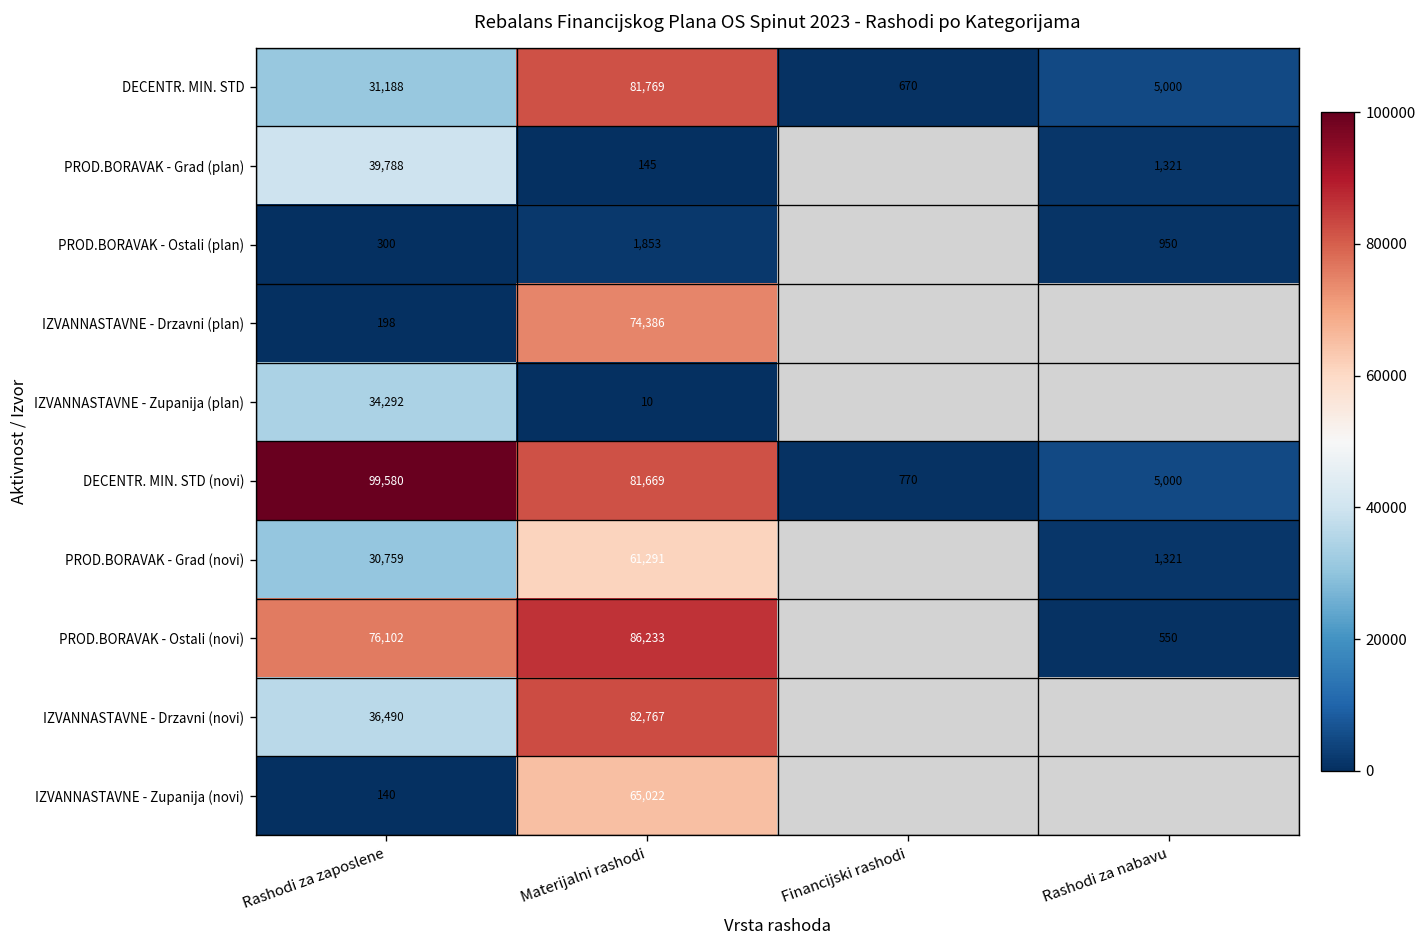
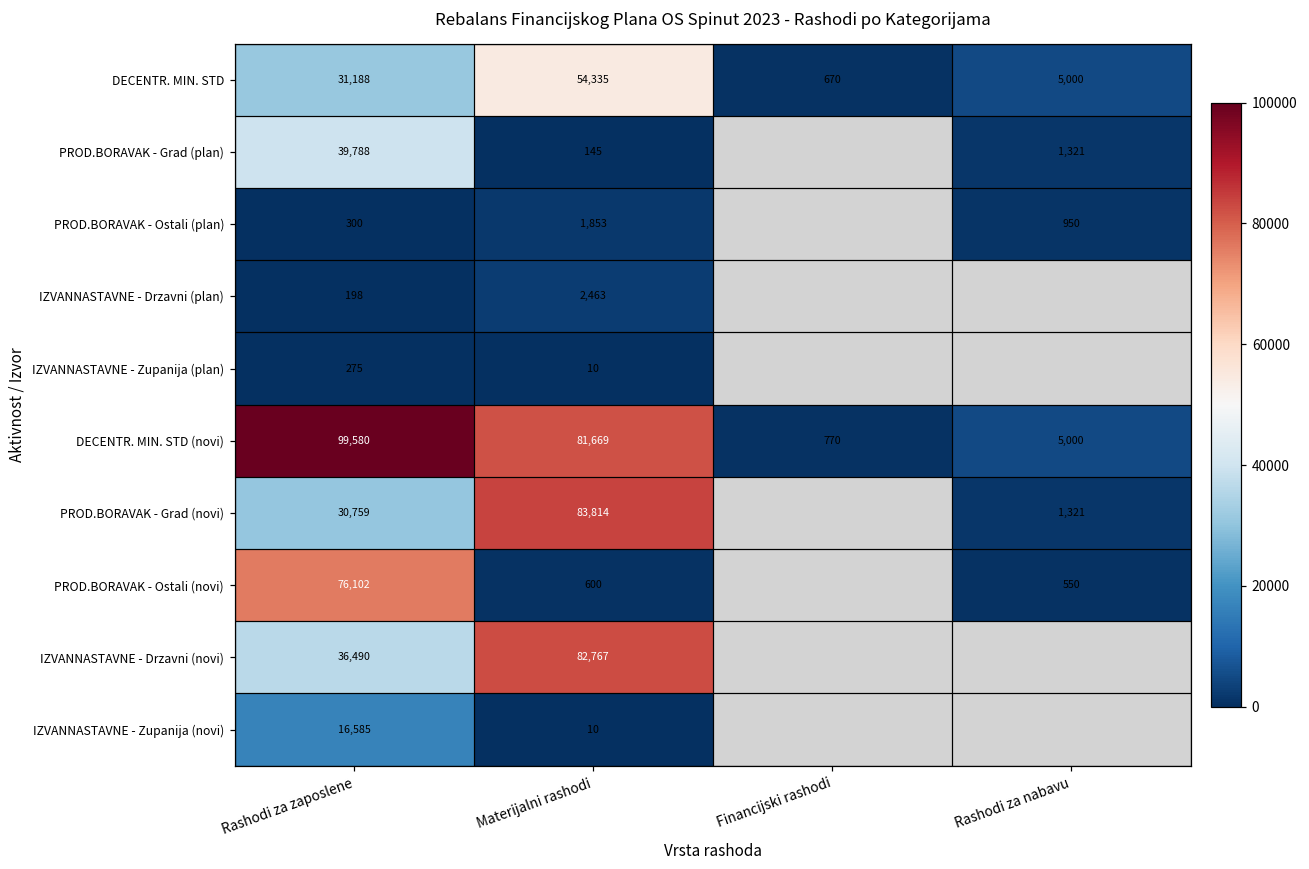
  {
    "DECENTR. MIN. STD": {
      "Rashodi za zaposlene": "31,188",
-     "Materijalni rashodi": "81,769",
+     "Materijalni rashodi": "54,335",
      "Financijski rashodi": "670",
      "Rashodi za nabavu": "5,000"
    },
    "PROD.BORAVAK - Grad (plan)": {
      "Rashodi za zaposlene": "39,788",
      "Materijalni rashodi": "145",
      "Rashodi za nabavu": "1,321"
    },
    "PROD.BORAVAK - Ostali (plan)": {
      "Rashodi za zaposlene": "300",
      "Materijalni rashodi": "1,853",
      "Rashodi za nabavu": "950"
    },
    "IZVANNASTAVNE - Drzavni (plan)": {
      "Rashodi za zaposlene": "198",
-     "Materijalni rashodi": "74,386"
+     "Materijalni rashodi": "2,463"
    },
    "IZVANNASTAVNE - Zupanija (plan)": {
-     "Rashodi za zaposlene": "34,292",
+     "Rashodi za zaposlene": "275",
      "Materijalni rashodi": "10"
    },
    "DECENTR. MIN. STD (novi)": {
      "Rashodi za zaposlene": "99,580",
      "Materijalni rashodi": "81,669",
      "Financijski rashodi": "770",
      "Rashodi za nabavu": "5,000"
    },
    "PROD.BORAVAK - Grad (novi)": {
      "Rashodi za zaposlene": "30,759",
-     "Materijalni rashodi": "61,291",
+     "Materijalni rashodi": "83,814",
      "Rashodi za nabavu": "1,321"
    },
    "PROD.BORAVAK - Ostali (novi)": {
      "Rashodi za zaposlene": "76,102",
-     "Materijalni rashodi": "86,233",
+     "Materijalni rashodi": "600",
      "Rashodi za nabavu": "550"
    },
    "IZVANNASTAVNE - Drzavni (novi)": {
      "Rashodi za zaposlene": "36,490",
      "Materijalni rashodi": "82,767"
    },
    "IZVANNASTAVNE - Zupanija (novi)": {
-     "Rashodi za zaposlene": "140",
-     "Materijalni rashodi": "65,022"
+     "Rashodi za zaposlene": "16,585",
+     "Materijalni rashodi": "10"
    }
  }
